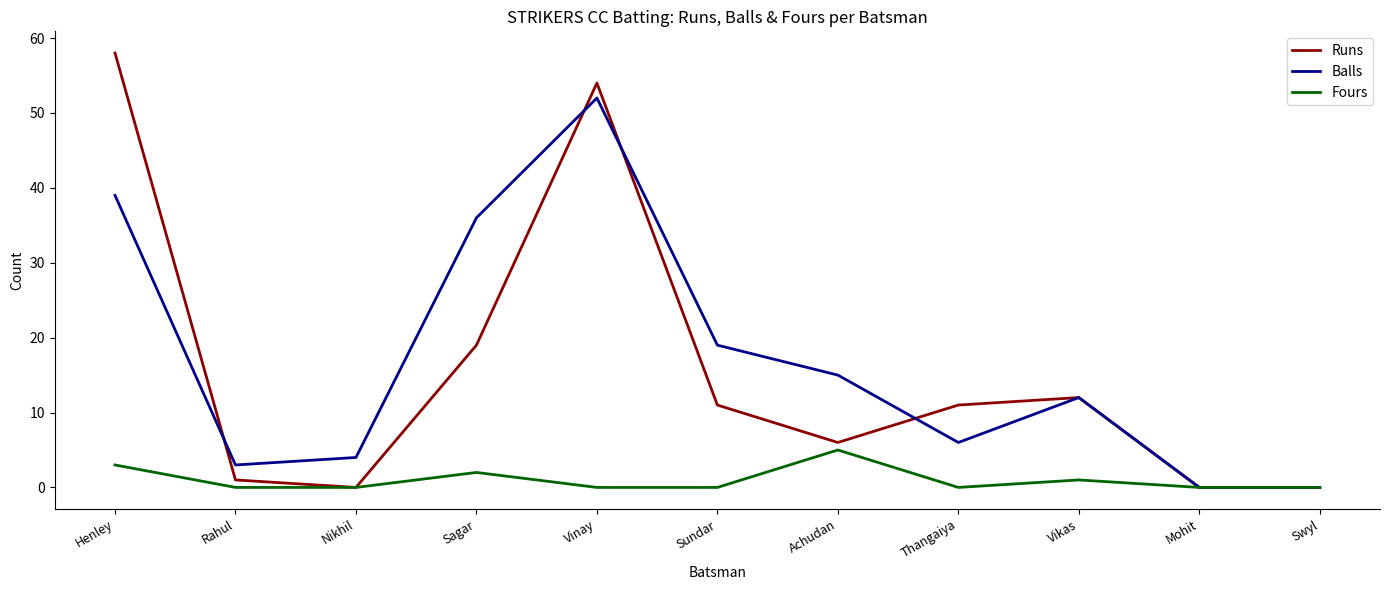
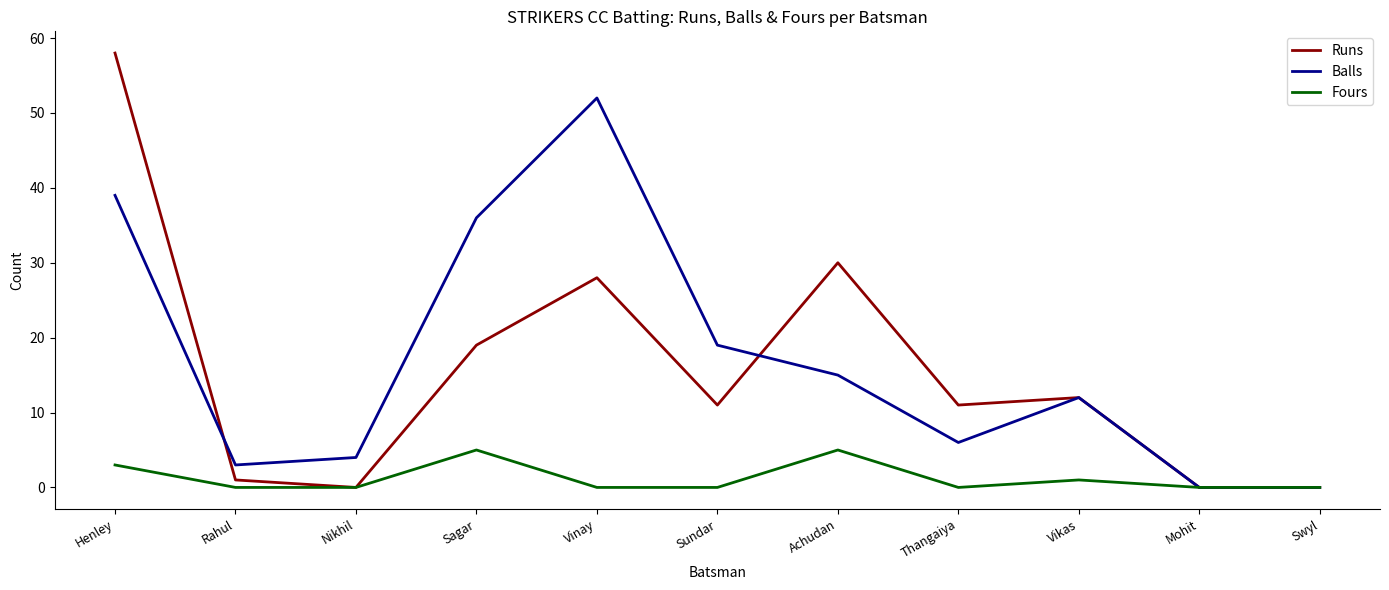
  {
    "Runs": {
      "Henley": 58,
      "Rahul": 1,
      "Sagar": 19,
-     "Vinay": 54,
+     "Vinay": 28,
      "Sundar": 11,
-     "Achudan": 6,
+     "Achudan": 30,
      "Thangaiya": 11
    },
    "Balls": {
      "Henley": 39,
      "Rahul": 3,
      "Nikhil": 4,
      "Sagar": 36,
      "Vinay": 52,
      "Sundar": 19,
      "Achudan": 15,
      "Thangaiya": 6
    },
    "Fours": {
      "Henley": 3,
      "Rahul": 0,
-     "Sagar": 2,
+     "Sagar": 5,
      "Vinay": 0,
      "Sundar": 0,
      "Achudan": 5,
      "Thangaiya": 0,
      "Vikas": 1
    }
  }
